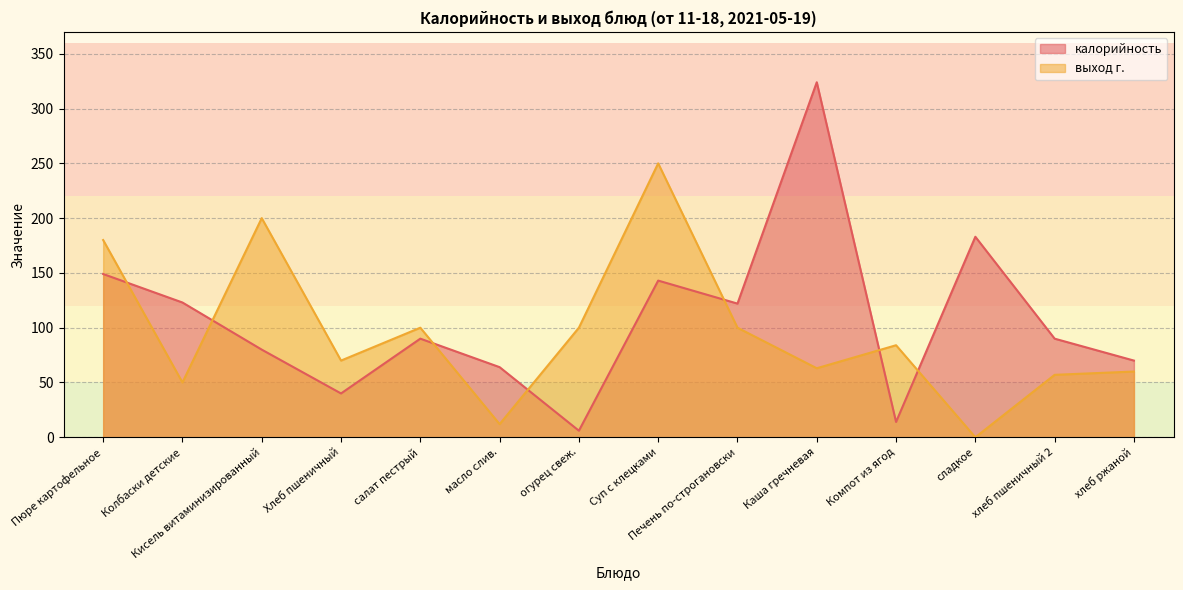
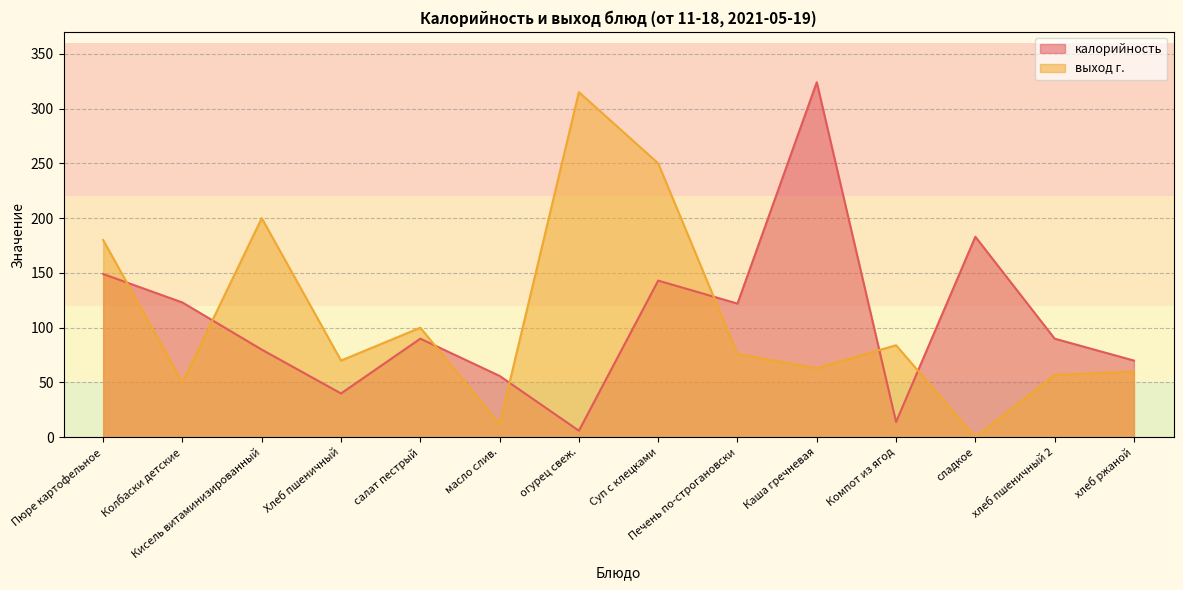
  {
    "калорийность": {
      "Пюре картофельное": 149,
      "Колбаски детские": 123,
      "Кисель витаминизированный": 80,
      "Хлеб пшеничный": 40,
      "салат пестрый": 90,
-     "масло слив.": 64,
+     "масло слив.": 56,
      "огурец свеж.": 6,
      "Суп с клецками": 143,
      "Печень по-строгановски": 122,
      "Каша гречневая": 324,
      "Компот из ягод": 14,
      "сладкое": 183,
      "хлеб пшеничный 2": 90,
      "хлеб ржаной": 70
    },
    "выход г.": {
      "Пюре картофельное": 180,
      "Колбаски детские": 50,
      "Кисель витаминизированный": 200,
      "Хлеб пшеничный": 70,
      "салат пестрый": 100,
      "масло слив.": 12,
-     "огурец свеж.": 100,
+     "огурец свеж.": 315,
      "Суп с клецками": 250,
-     "Печень по-строгановски": 100,
+     "Печень по-строгановски": 76,
      "Каша гречневая": 63,
      "Компот из ягод": 84,
      "сладкое": 0,
      "хлеб пшеничный 2": 57,
      "хлеб ржаной": 60
    }
  }
